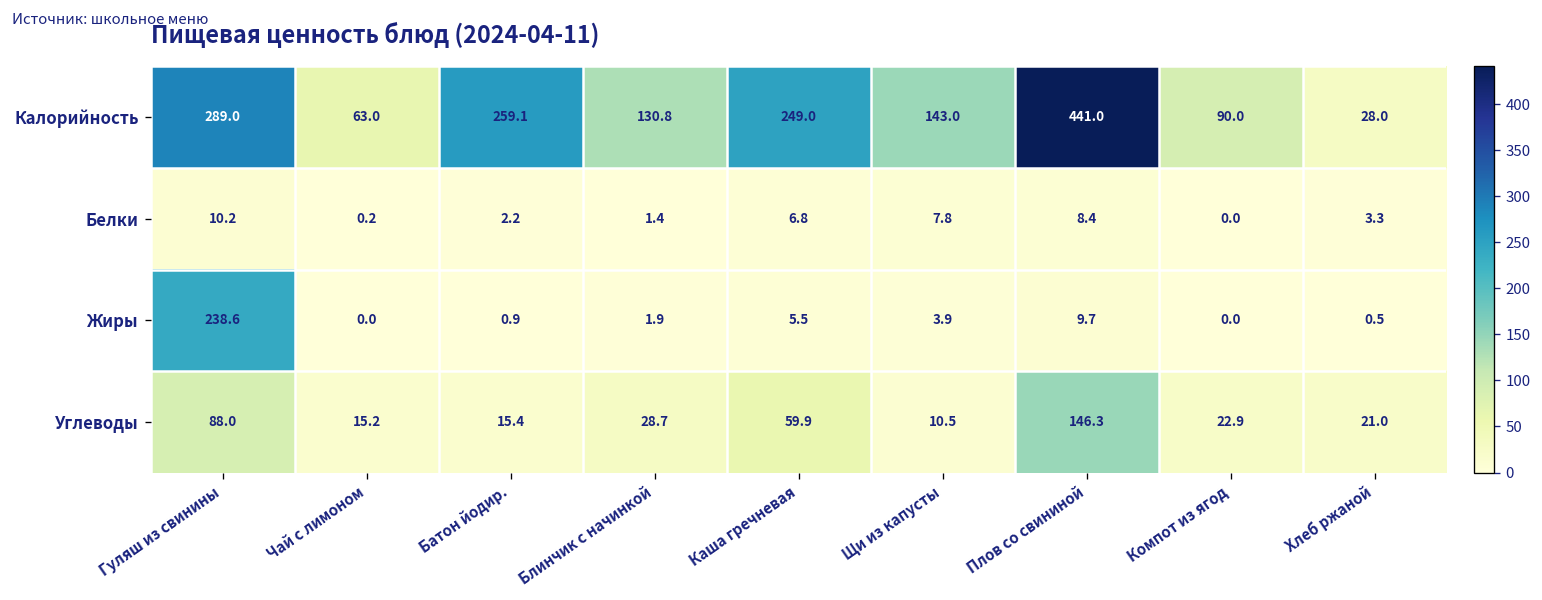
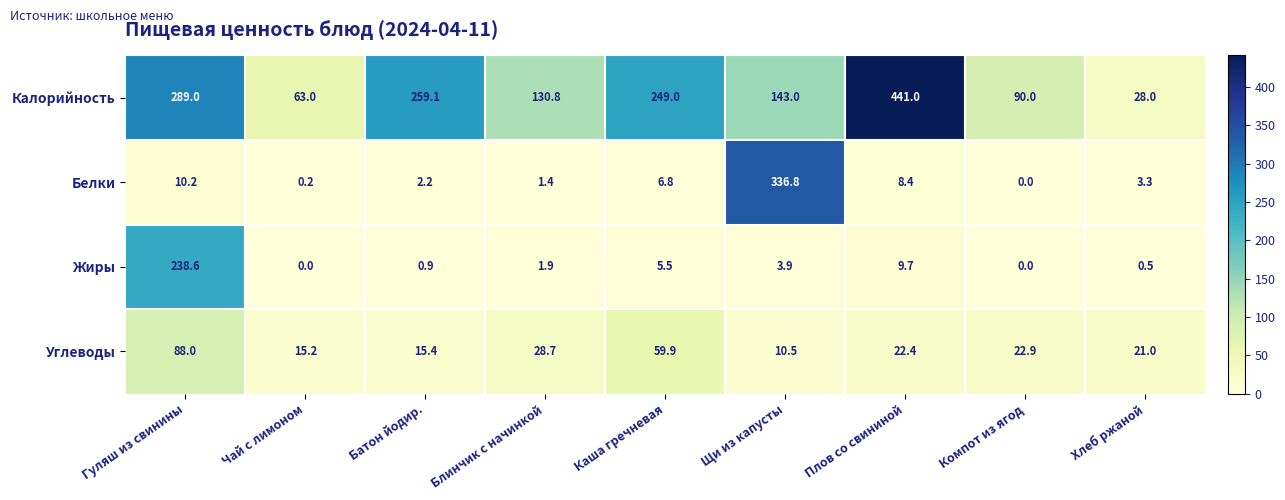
  {
    "Калорийность": {
      "Гуляш из свинины": 289.0,
      "Чай с лимоном": 63.0,
      "Батон йодир.": 259.1,
      "Блинчик с начинкой": 130.8,
      "Каша гречневая": 249.0,
      "Щи из капусты": 143.0,
      "Плов со свининой": 441.0,
      "Компот из ягод": 90.0,
      "Хлеб ржаной": 28.0
    },
    "Белки": {
      "Гуляш из свинины": 10.2,
      "Чай с лимоном": 0.2,
      "Батон йодир.": 2.2,
      "Блинчик с начинкой": 1.4,
      "Каша гречневая": 6.8,
-     "Щи из капусты": 7.8,
+     "Щи из капусты": 336.8,
      "Плов со свининой": 8.4,
      "Компот из ягод": 0.0,
      "Хлеб ржаной": 3.3
    },
    "Жиры": {
      "Гуляш из свинины": 238.6,
      "Чай с лимоном": 0.0,
      "Батон йодир.": 0.9,
      "Блинчик с начинкой": 1.9,
      "Каша гречневая": 5.5,
      "Щи из капусты": 3.9,
      "Плов со свининой": 9.7,
      "Компот из ягод": 0.0,
      "Хлеб ржаной": 0.5
    },
    "Углеводы": {
      "Гуляш из свинины": 88.0,
      "Чай с лимоном": 15.2,
      "Батон йодир.": 15.4,
      "Блинчик с начинкой": 28.7,
      "Каша гречневая": 59.9,
      "Щи из капусты": 10.5,
-     "Плов со свининой": 146.3,
+     "Плов со свининой": 22.4,
      "Компот из ягод": 22.9,
      "Хлеб ржаной": 21.0
    }
  }
